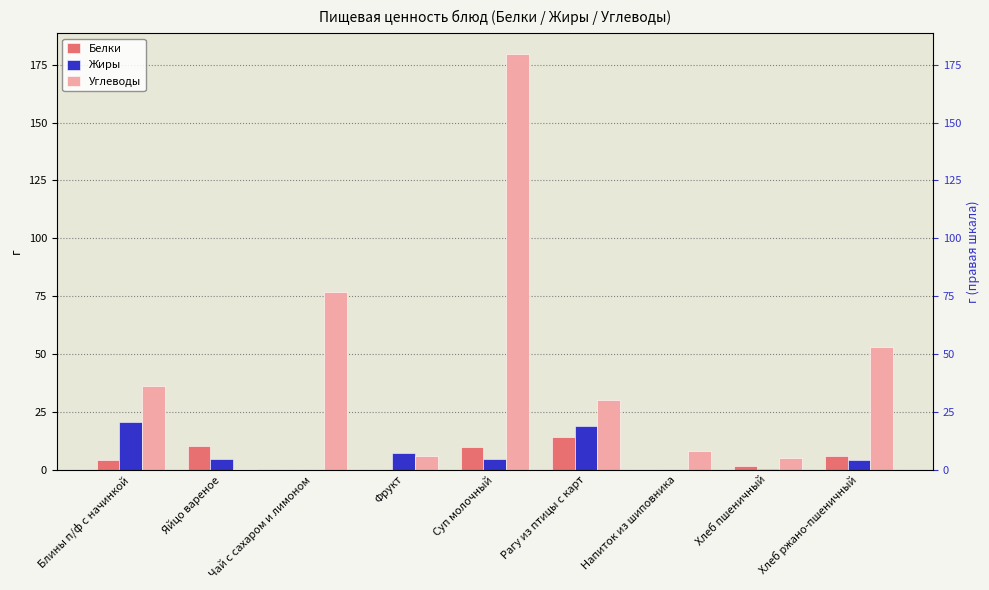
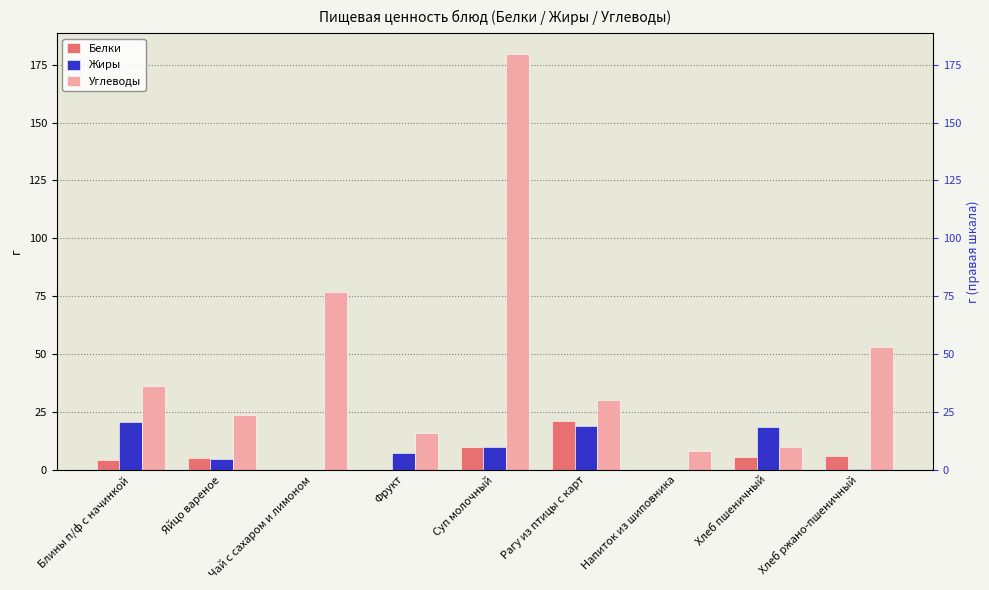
  {
    "Белки": {
      "Блины п/ф с начинкой": 4,
-     "Яйцо вареное": 10,
+     "Яйцо вареное": 5,
      "Чай с сахаром и лимоном": 0,
      "Фрукт": 0,
      "Суп молочный": 10,
-     "Рагу из птицы с карт": 14,
+     "Рагу из птицы с карт": 21,
      "Напиток из шиповника": 0,
-     "Хлеб пшеничный": 2,
+     "Хлеб пшеничный": 6,
      "Хлеб ржано-пшеничный": 6
    },
    "Жиры": {
      "Блины п/ф с начинкой": 20,
      "Яйцо вареное": 5,
      "Чай с сахаром и лимоном": 0,
      "Фрукт": 7,
-     "Суп молочный": 5,
+     "Суп молочный": 10,
      "Рагу из птицы с карт": 19,
      "Напиток из шиповника": 0,
-     "Хлеб пшеничный": 0,
-     "Хлеб ржано-пшеничный": 4
+     "Хлеб пшеничный": 19,
+     "Хлеб ржано-пшеничный": 0
    },
    "Углеводы": {
      "Блины п/ф с начинкой": 36,
-     "Яйцо вареное": 0,
+     "Яйцо вареное": 24,
      "Чай с сахаром и лимоном": 77,
-     "Фрукт": 6,
+     "Фрукт": 16,
      "Суп молочный": 180,
      "Рагу из птицы с карт": 30,
      "Напиток из шиповника": 8,
-     "Хлеб пшеничный": 5,
+     "Хлеб пшеничный": 10,
      "Хлеб ржано-пшеничный": 53
    }
  }
